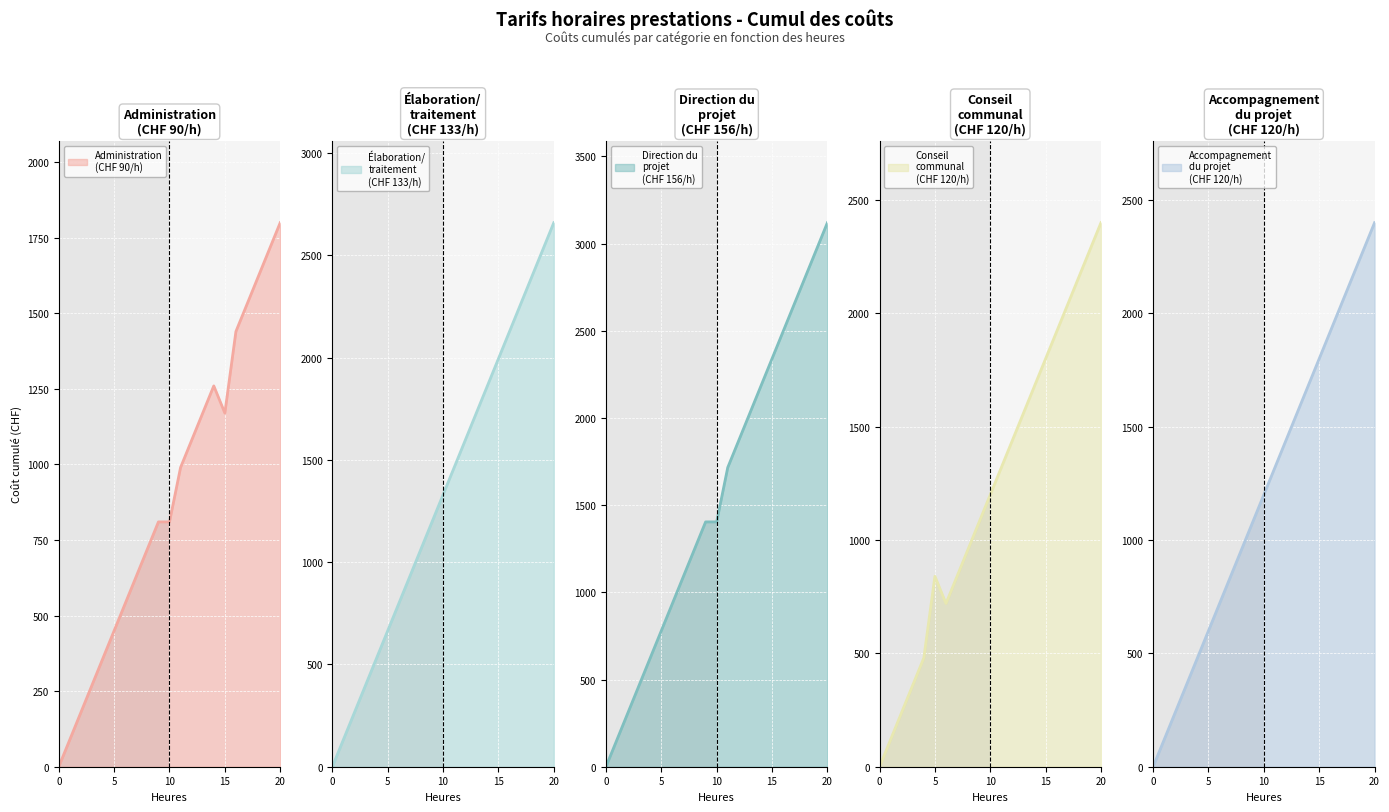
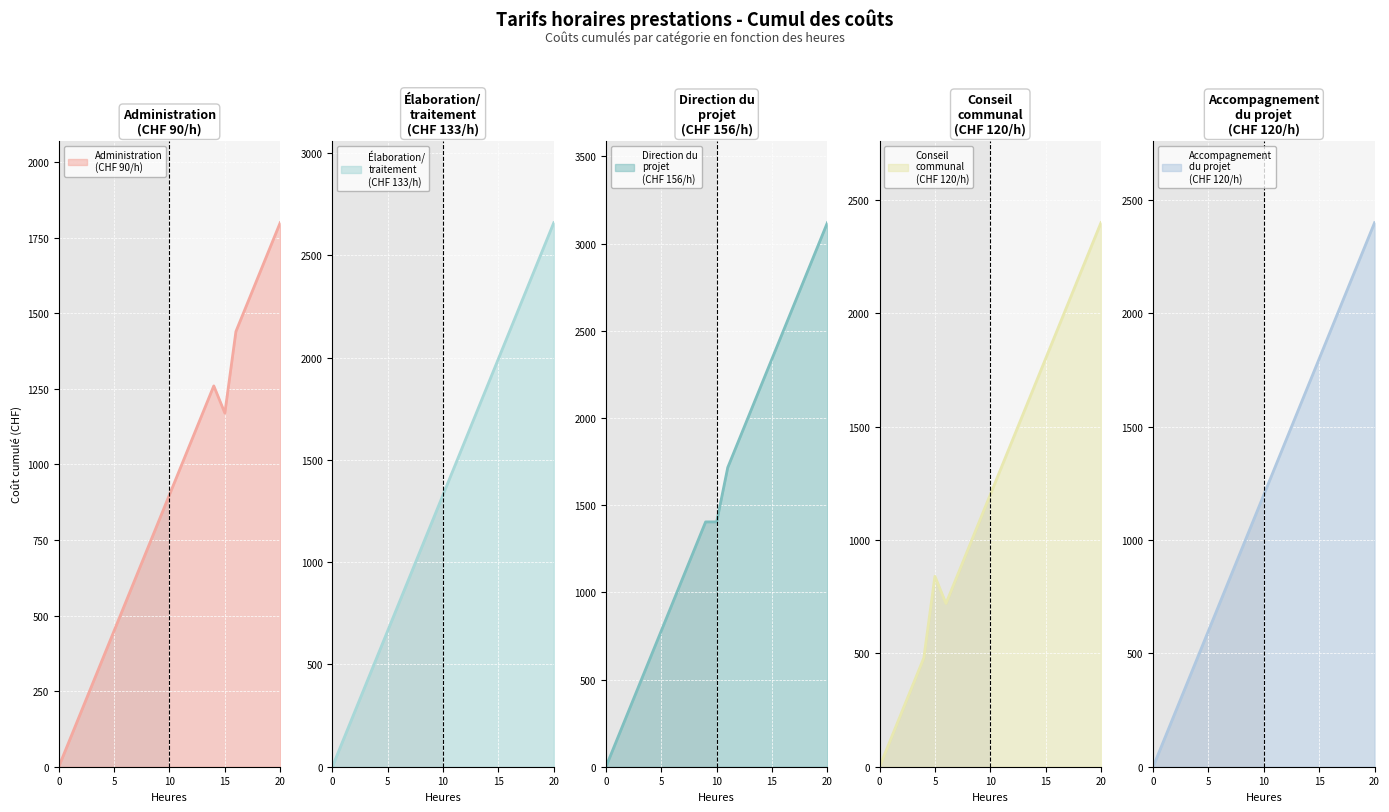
  {
    "Administration (CHF 90/h)": {
      "0": 0,
      "5": 450,
-     "10": 810,
+     "10": 900,
      "15": 1170,
      "20": 1800
    },
    "Élaboration/ traitement (CHF 133/h)": {
      "0": 0,
      "5": 670,
      "10": 1330,
      "15": 2000,
      "20": 2660
    },
    "Direction du projet (CHF 156/h)": {
      "0": 0,
      "5": 780,
      "10": 1400,
      "15": 2340,
      "20": 3120
    },
    "Conseil communal (CHF 120/h)": {
      "0": 0,
      "5": 840,
      "10": 1200,
      "15": 1800,
      "20": 2400
    },
    "Accompagnement du projet (CHF 120/h)": {
      "0": 0,
      "5": 600,
      "10": 1200,
      "15": 1800,
      "20": 2400
    }
  }
